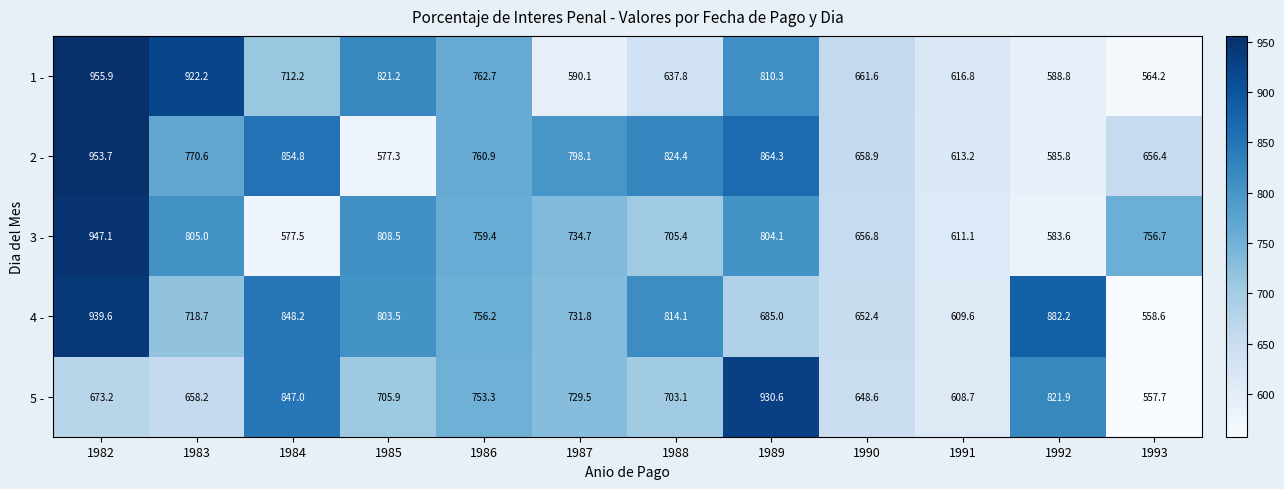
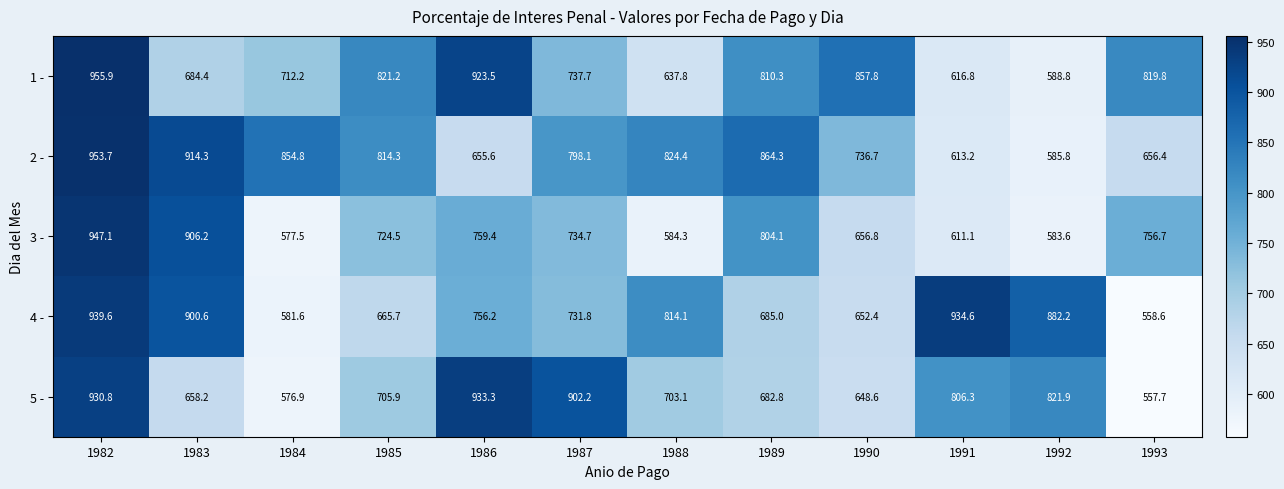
  {
    "1 -": {
      "1982": 955.9,
-     "1983": 922.2,
+     "1983": 684.4,
      "1984": 712.2,
      "1985": 821.2,
-     "1986": 762.7,
-     "1987": 590.1,
+     "1986": 923.5,
+     "1987": 737.7,
      "1988": 637.8,
      "1989": 810.3,
-     "1990": 661.6,
+     "1990": 857.8,
      "1991": 616.8,
      "1992": 588.8,
-     "1993": 564.2
+     "1993": 819.8
    },
    "2 -": {
      "1982": 953.7,
-     "1983": 770.6,
+     "1983": 914.3,
      "1984": 854.8,
-     "1985": 577.3,
-     "1986": 760.9,
+     "1985": 814.3,
+     "1986": 655.6,
      "1987": 798.1,
      "1988": 824.4,
      "1989": 864.3,
-     "1990": 658.9,
+     "1990": 736.7,
      "1991": 613.2,
      "1992": 585.8,
      "1993": 656.4
    },
    "3 -": {
      "1982": 947.1,
-     "1983": 805.0,
+     "1983": 906.2,
      "1984": 577.5,
-     "1985": 808.5,
+     "1985": 724.5,
      "1986": 759.4,
      "1987": 734.7,
-     "1988": 705.4,
+     "1988": 584.3,
      "1989": 804.1,
      "1990": 656.8,
      "1991": 611.1,
      "1992": 583.6,
      "1993": 756.7
    },
    "4 -": {
      "1982": 939.6,
-     "1983": 718.7,
-     "1984": 848.2,
-     "1985": 803.5,
+     "1983": 900.6,
+     "1984": 581.6,
+     "1985": 665.7,
      "1986": 756.2,
      "1987": 731.8,
      "1988": 814.1,
      "1989": 685.0,
      "1990": 652.4,
-     "1991": 609.6,
+     "1991": 934.6,
      "1992": 882.2,
      "1993": 558.6
    },
    "5 -": {
-     "1982": 673.2,
+     "1982": 930.8,
      "1983": 658.2,
-     "1984": 847.0,
+     "1984": 576.9,
      "1985": 705.9,
-     "1986": 753.3,
-     "1987": 729.5,
+     "1986": 933.3,
+     "1987": 902.2,
      "1988": 703.1,
-     "1989": 930.6,
+     "1989": 682.8,
      "1990": 648.6,
-     "1991": 608.7,
+     "1991": 806.3,
      "1992": 821.9,
      "1993": 557.7
    }
  }
